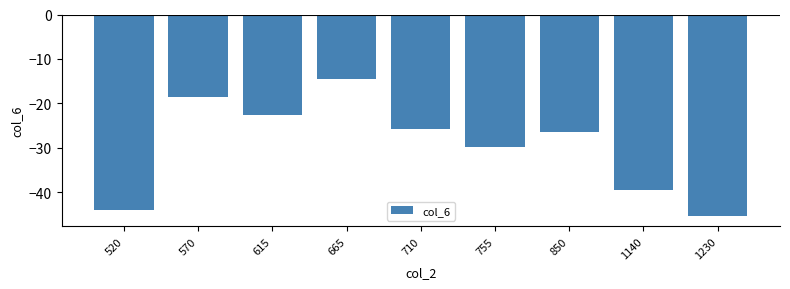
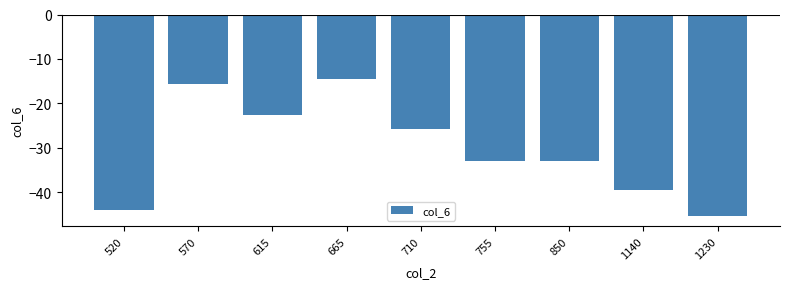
  {
    "520": -44,
-   "570": -19,
+   "570": -16,
    "615": -23,
    "665": -14,
    "710": -26,
-   "755": -30,
-   "850": -27,
+   "755": -33,
+   "850": -33,
    "1140": -40,
    "1230": -45
  }
